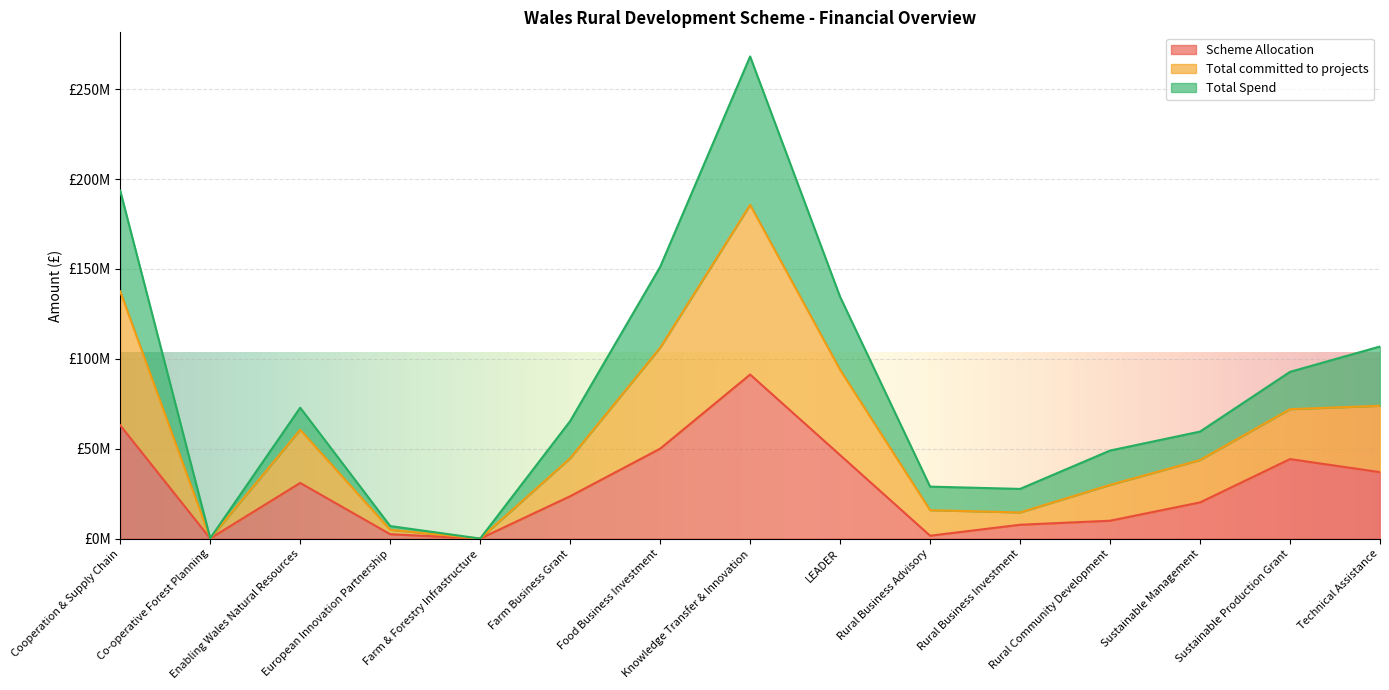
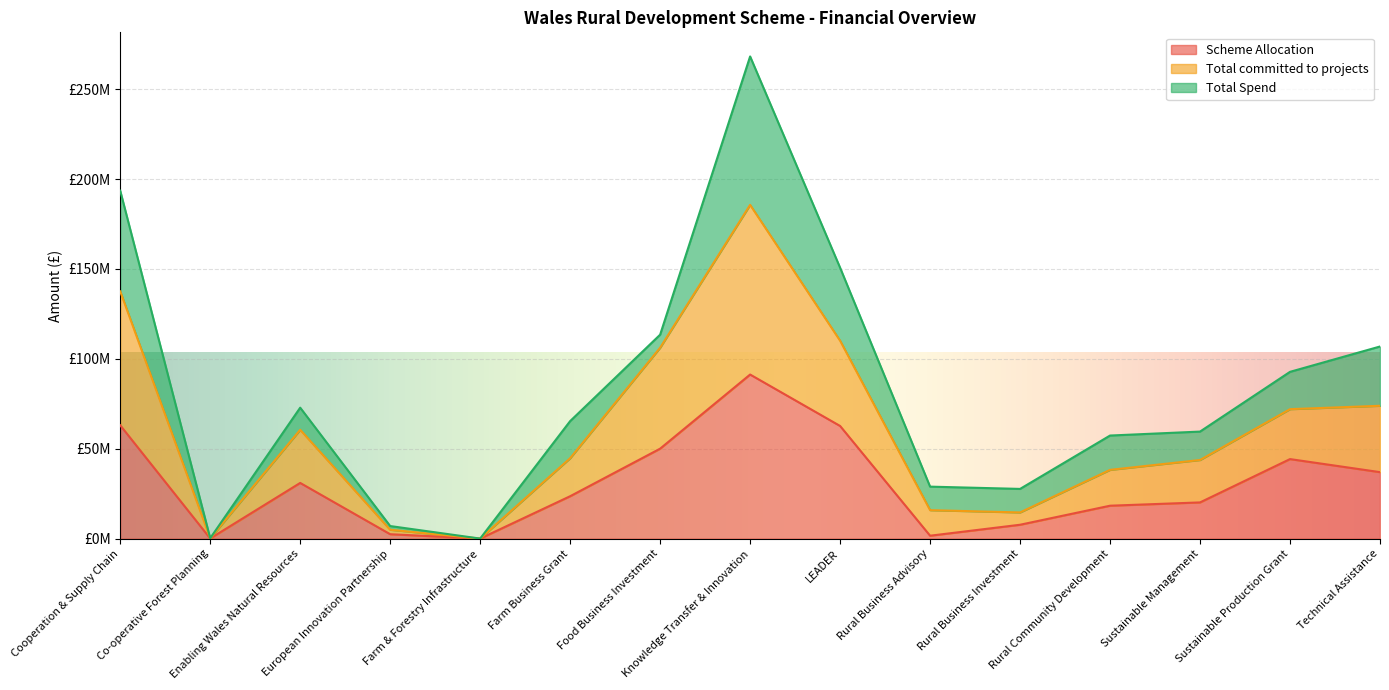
  {
    "Scheme Allocation": {
      "Cooperation & Supply Chain": "£63000000",
      "Enabling Wales Natural Resources": "£31000000",
      "European Innovation Partnership": "£2000000",
      "Farm Business Grant": "£24000000",
      "Food Business Investment": "£50000000",
      "Knowledge Transfer & Innovation": "£91000000",
-     "LEADER": "£46000000",
+     "LEADER": "£63000000",
      "Rural Business Advisory": "£2000000",
      "Rural Business Investment": "£8000000",
-     "Rural Community Development": "£10000000",
+     "Rural Community Development": "£18000000",
      "Sustainable Management": "£20000000",
      "Sustainable Production Grant": "£44000000",
      "Technical Assistance": "£37000000"
    },
    "Total committed to projects": {
      "Cooperation & Supply Chain": "£74000000",
      "Enabling Wales Natural Resources": "£30000000",
      "European Innovation Partnership": "£2000000",
      "Farm Business Grant": "£21000000",
      "Food Business Investment": "£56000000",
      "Knowledge Transfer & Innovation": "£94000000",
      "LEADER": "£47000000",
      "Rural Business Advisory": "£14000000",
      "Rural Business Investment": "£7000000",
      "Rural Community Development": "£20000000",
      "Sustainable Management": "£24000000",
      "Sustainable Production Grant": "£28000000",
      "Technical Assistance": "£37000000"
    },
    "Total Spend": {
      "Cooperation & Supply Chain": "£56000000",
      "Enabling Wales Natural Resources": "£12000000",
      "European Innovation Partnership": "£2000000",
      "Farm Business Grant": "£21000000",
-     "Food Business Investment": "£45000000",
+     "Food Business Investment": "£7000000",
      "Knowledge Transfer & Innovation": "£83000000",
      "LEADER": "£41000000",
      "Rural Business Advisory": "£13000000",
      "Rural Business Investment": "£13000000",
      "Rural Community Development": "£19000000",
      "Sustainable Management": "£16000000",
      "Sustainable Production Grant": "£21000000",
      "Technical Assistance": "£33000000"
    }
  }
